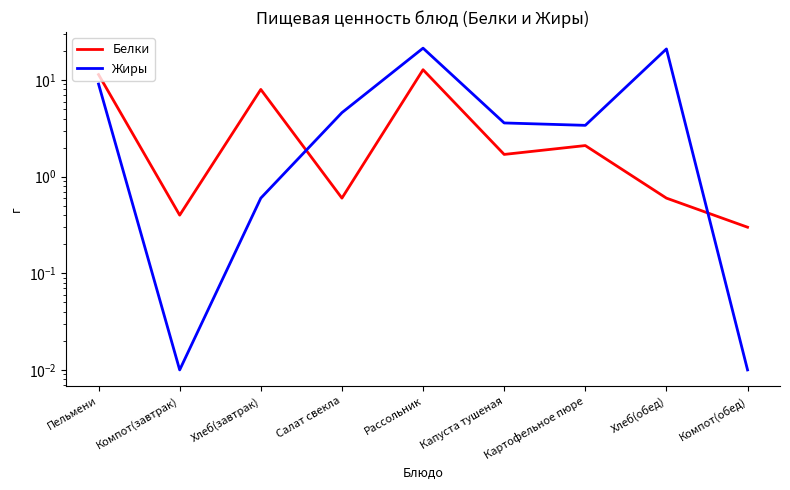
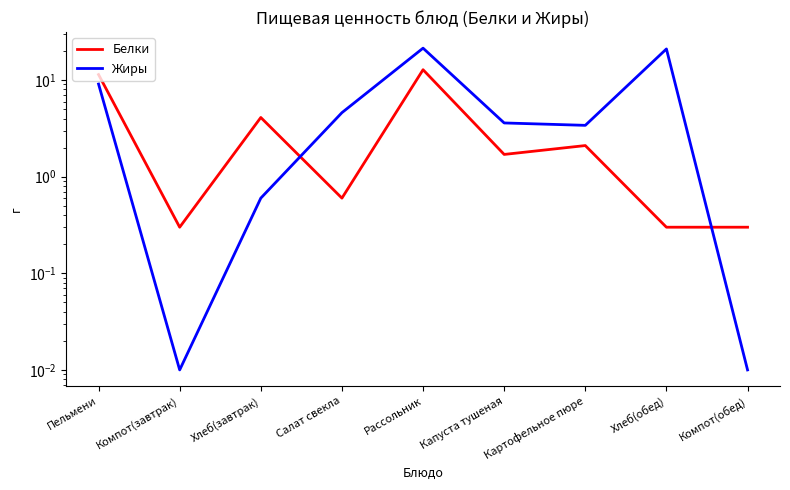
  {
    "Белки": {
-     "Компот(завтрак)": 0.4,
-     "Хлеб(завтрак)": 8,
+     "Компот(завтрак)": 0.3,
+     "Хлеб(завтрак)": 4.1,
      "Салат свекла": 0.6,
      "Рассольник": 13,
      "Капуста тушеная": 1.7,
      "Картофельное пюре": 2.1,
-     "Хлеб(обед)": 0.6,
+     "Хлеб(обед)": 0.3,
      "Компот(обед)": 0.3
    },
    "Жиры": {
      "Пельмени": 9,
      "Компот(завтрак)": 0.010,
      "Хлеб(завтрак)": 0.6,
      "Салат свекла": 5,
      "Рассольник": 21,
      "Капуста тушеная": 3.6,
      "Картофельное пюре": 3.4,
      "Хлеб(обед)": 21,
      "Компот(обед)": 0.010
    }
  }
